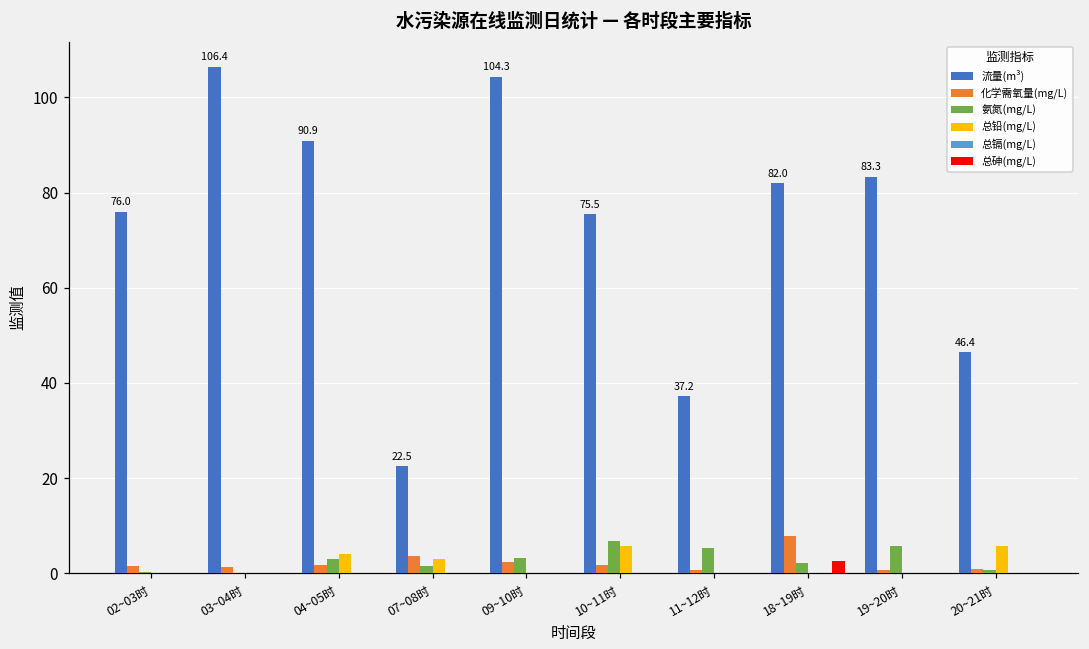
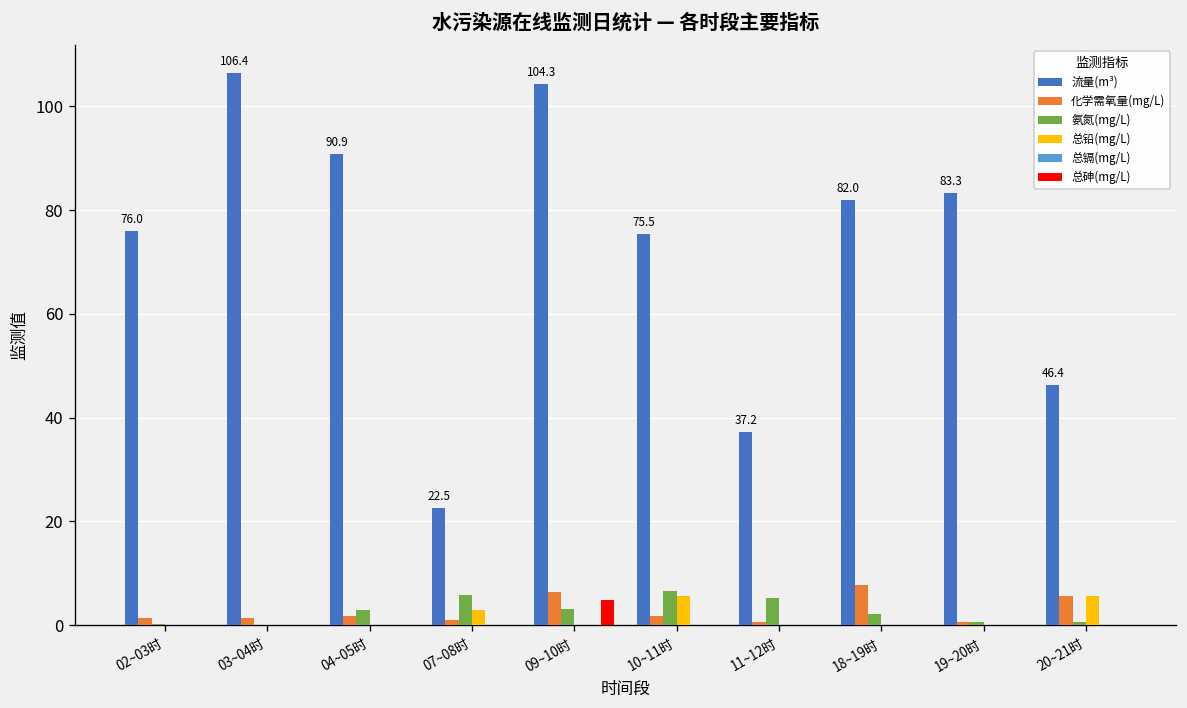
  {
    "化学需氧量(mg/L)": {
      "02~03时": 1,
      "03~04时": 1,
      "04~05时": 2,
-     "07~08时": 4,
-     "09~10时": 2,
+     "07~08时": 1,
+     "09~10时": 7,
      "10~11时": 2,
      "11~12时": 1,
      "18~19时": 8,
      "19~20时": 1,
-     "20~21时": 1
+     "20~21时": 6
    },
    "氨氮(mg/L)": {
      "04~05时": 3,
-     "07~08时": 2,
+     "07~08时": 6,
      "09~10时": 3,
      "10~11时": 7,
      "11~12时": 5,
      "18~19时": 2,
-     "19~20时": 6,
+     "19~20时": 1,
      "20~21时": 1
    },
    "总铅(mg/L)": {
-     "04~05时": 4,
+     "04~05时": 0,
      "07~08时": 3,
      "10~11时": 6,
      "20~21时": 6
    },
    "总砷(mg/L)": {
-     "09~10时": 0,
-     "18~19时": 3
+     "09~10时": 5,
+     "18~19时": 0
    }
  }
